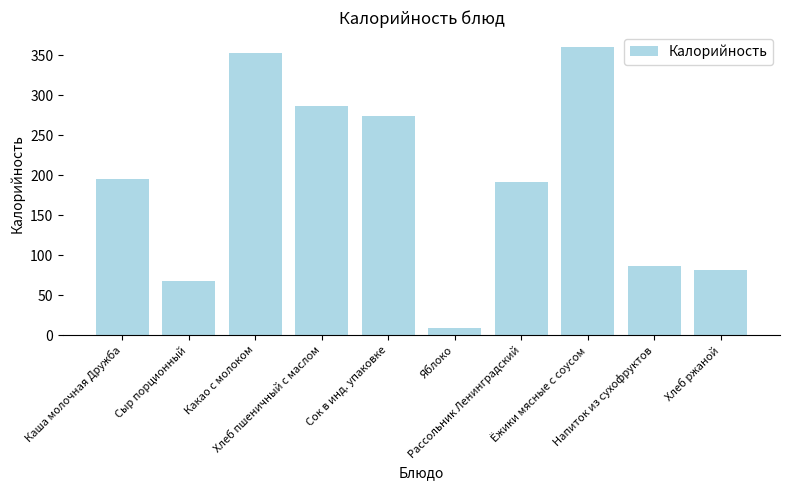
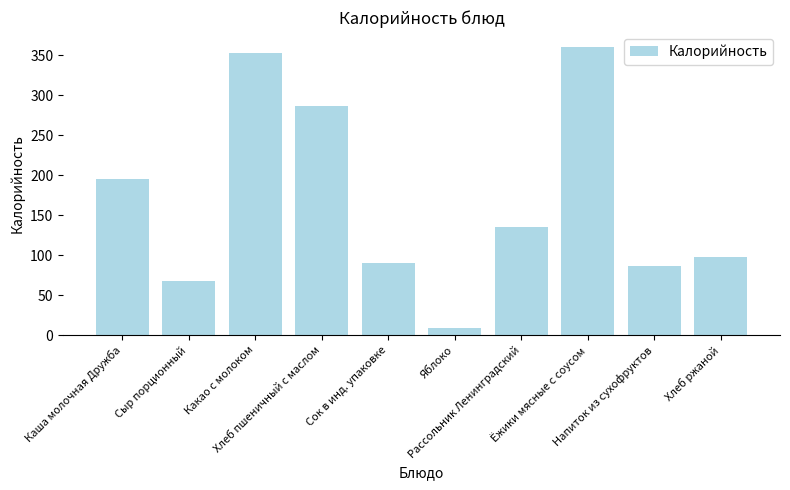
  {
    "Каша молочная Дружба": 200,
    "Сыр порционный": 70,
    "Какао с молоком": 350,
    "Хлеб пшеничный с маслом": 290,
-   "Сок в инд. упаковке": 270,
+   "Сок в инд. упаковке": 90,
    "Яблоко": 10,
-   "Рассольник Ленинградский": 190,
+   "Рассольник Ленинградский": 140,
    "Ёжики мясные с соусом": 360,
    "Напиток из сухофруктов": 90,
-   "Хлеб ржаной": 80
+   "Хлеб ржаной": 100
  }
